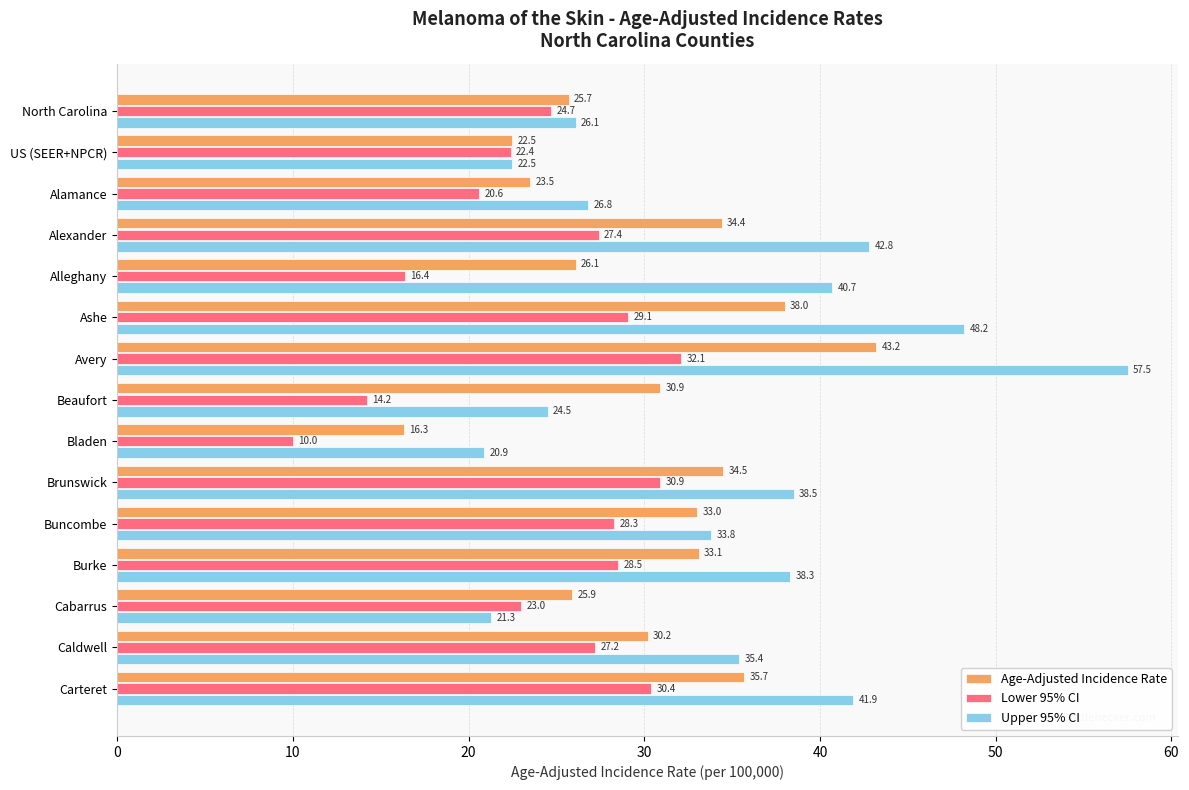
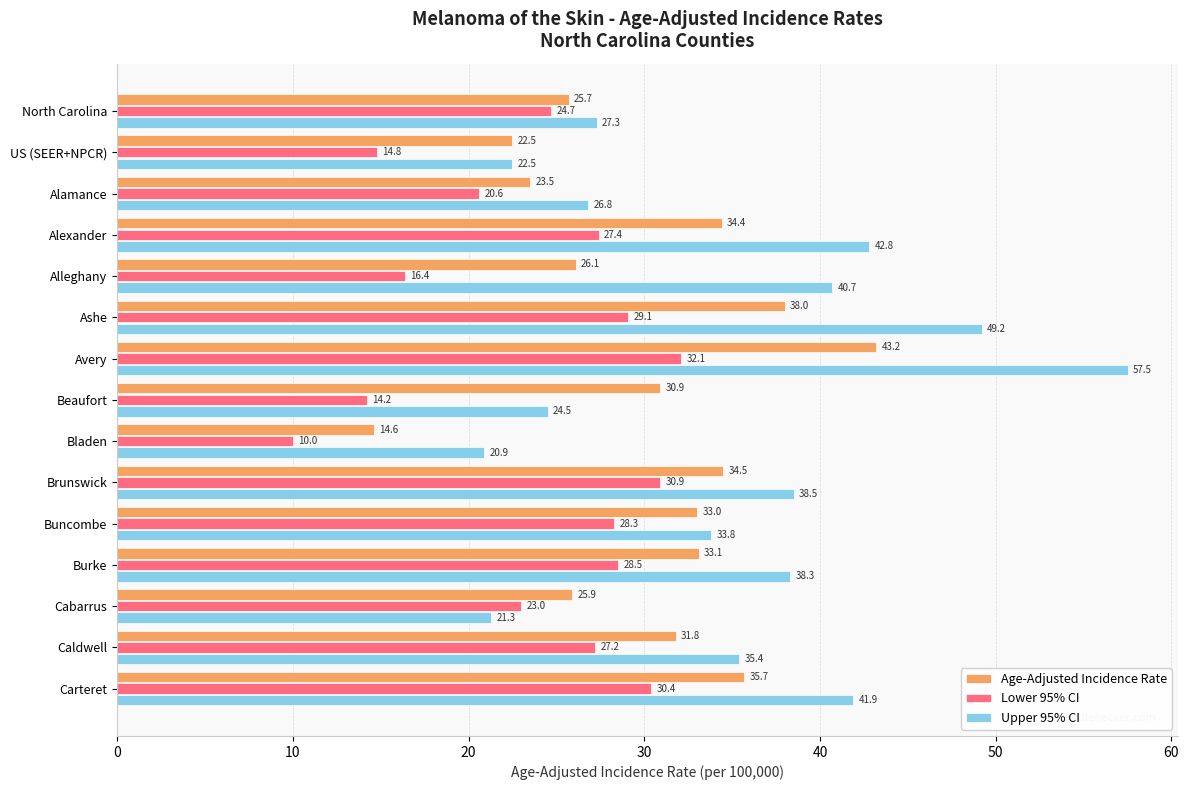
  {
    "Age-Adjusted Incidence Rate": {
      "North Carolina": 25.7,
      "US (SEER+NPCR)": 22.5,
      "Alamance": 23.5,
      "Alexander": 34.4,
      "Alleghany": 26.1,
      "Ashe": 38.0,
      "Avery": 43.2,
      "Beaufort": 30.9,
-     "Bladen": 16.3,
+     "Bladen": 14.6,
      "Brunswick": 34.5,
      "Buncombe": 33.0,
      "Burke": 33.1,
      "Cabarrus": 25.9,
-     "Caldwell": 30.2,
+     "Caldwell": 31.8,
      "Carteret": 35.7
    },
    "Lower 95% CI": {
      "North Carolina": 24.7,
-     "US (SEER+NPCR)": 22.4,
+     "US (SEER+NPCR)": 14.8,
      "Alamance": 20.6,
      "Alexander": 27.4,
      "Alleghany": 16.4,
      "Ashe": 29.1,
      "Avery": 32.1,
      "Beaufort": 14.2,
      "Bladen": 10.0,
      "Brunswick": 30.9,
      "Buncombe": 28.3,
      "Burke": 28.5,
      "Cabarrus": 23.0,
      "Caldwell": 27.2,
      "Carteret": 30.4
    },
    "Upper 95% CI": {
-     "North Carolina": 26.1,
+     "North Carolina": 27.3,
      "US (SEER+NPCR)": 22.5,
      "Alamance": 26.8,
      "Alexander": 42.8,
      "Alleghany": 40.7,
-     "Ashe": 48.2,
+     "Ashe": 49.2,
      "Avery": 57.5,
      "Beaufort": 24.5,
      "Bladen": 20.9,
      "Brunswick": 38.5,
      "Buncombe": 33.8,
      "Burke": 38.3,
      "Cabarrus": 21.3,
      "Caldwell": 35.4,
      "Carteret": 41.9
    }
  }
